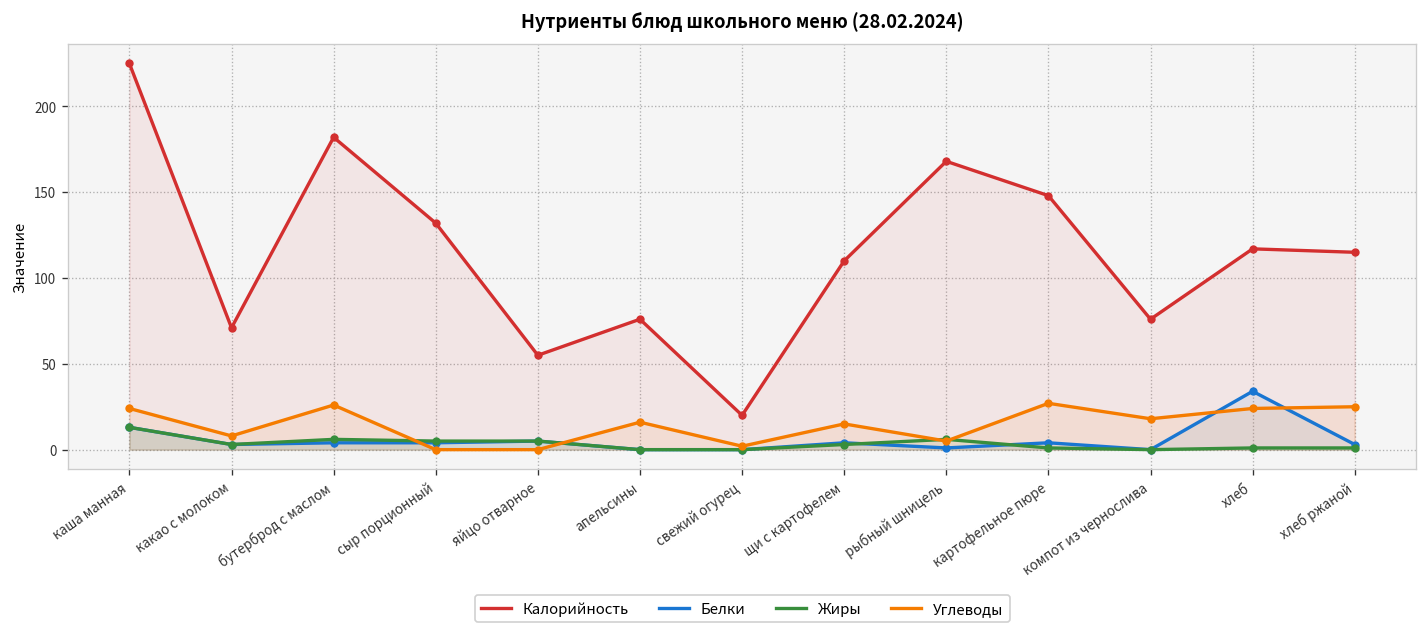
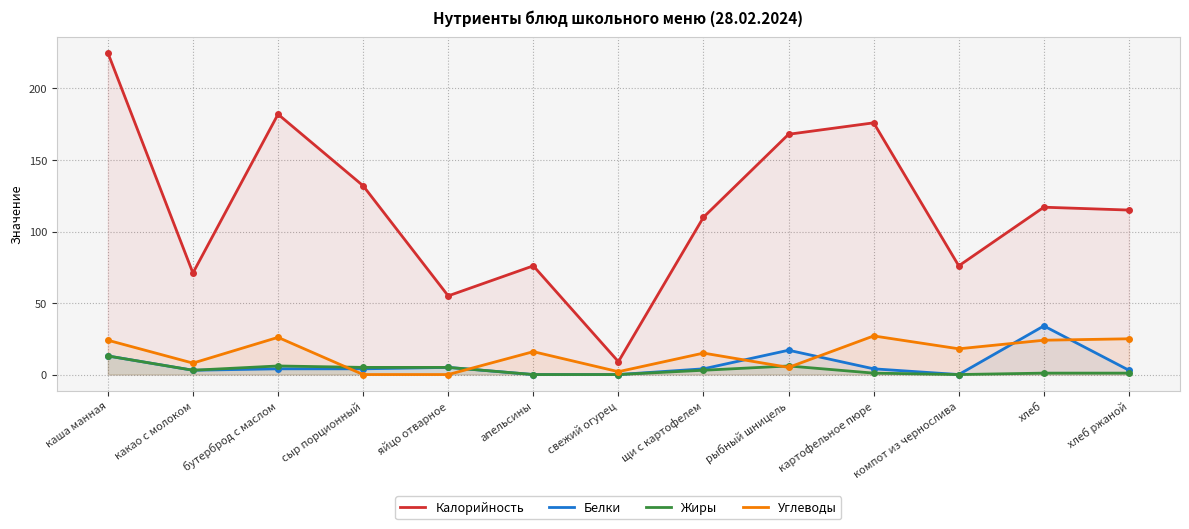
  {
    "Калорийность": {
      "каша манная": 225,
      "какао с молоком": 71,
      "бутерброд с маслом": 182,
      "сыр порционный": 132,
      "яйцо отварное": 55,
      "апельсины": 76,
-     "свежий огурец": 20,
+     "свежий огурец": 9,
      "щи с картофелем": 110,
      "рыбный шницель": 168,
-     "картофельное пюре": 148,
+     "картофельное пюре": 176,
      "компот из чернослива": 76,
      "хлеб": 117,
      "хлеб ржаной": 115
    },
    "Белки": {
      "бутерброд с маслом": 4,
-     "рыбный шницель": 1,
+     "рыбный шницель": 17,
      "картофельное пюре": 4,
      "хлеб": 34,
      "хлеб ржаной": 3
    },
    "Жиры": {
      "бутерброд с маслом": 6,
      "картофельное пюре": 1,
      "хлеб": 1,
      "хлеб ржаной": 1
    },
    "Углеводы": {
      "каша манная": 24,
      "какао с молоком": 8,
      "бутерброд с маслом": 26,
      "сыр порционный": 0,
      "яйцо отварное": 0,
      "апельсины": 16,
      "свежий огурец": 2,
      "щи с картофелем": 15,
      "картофельное пюре": 27,
      "компот из чернослива": 18,
      "хлеб": 24,
      "хлеб ржаной": 25
    }
  }
